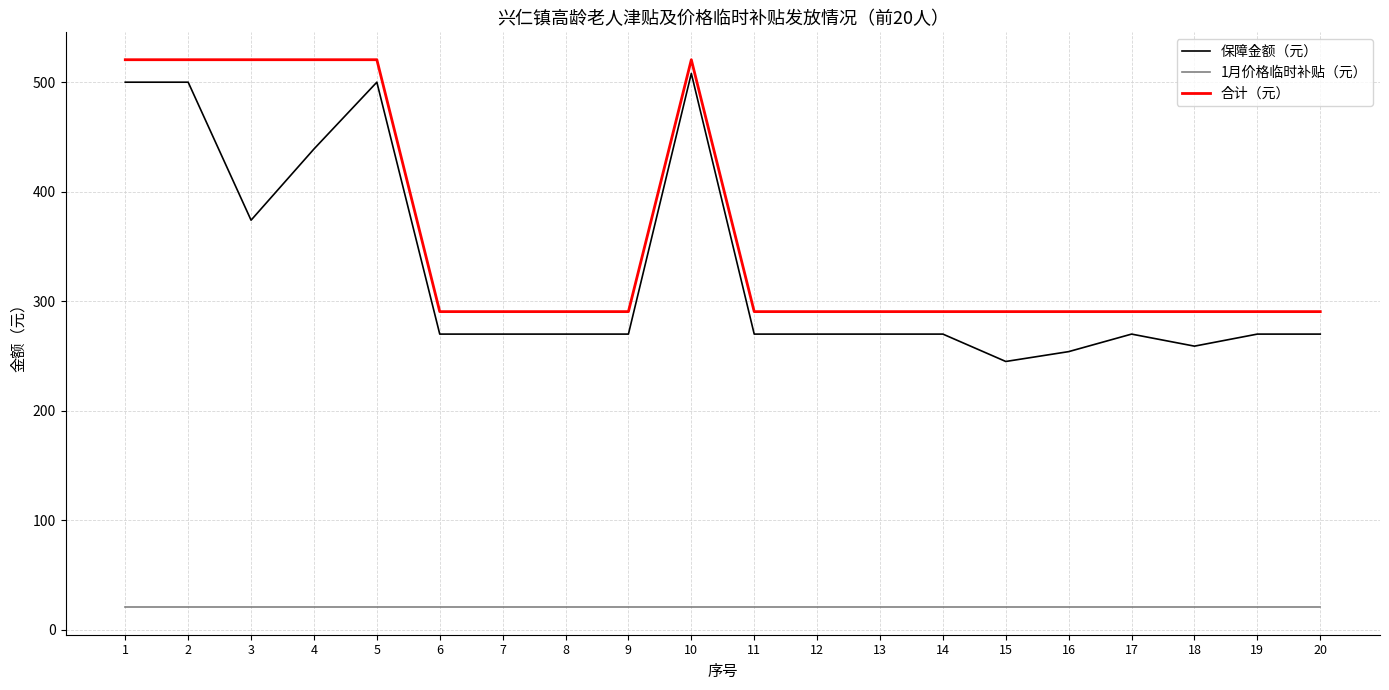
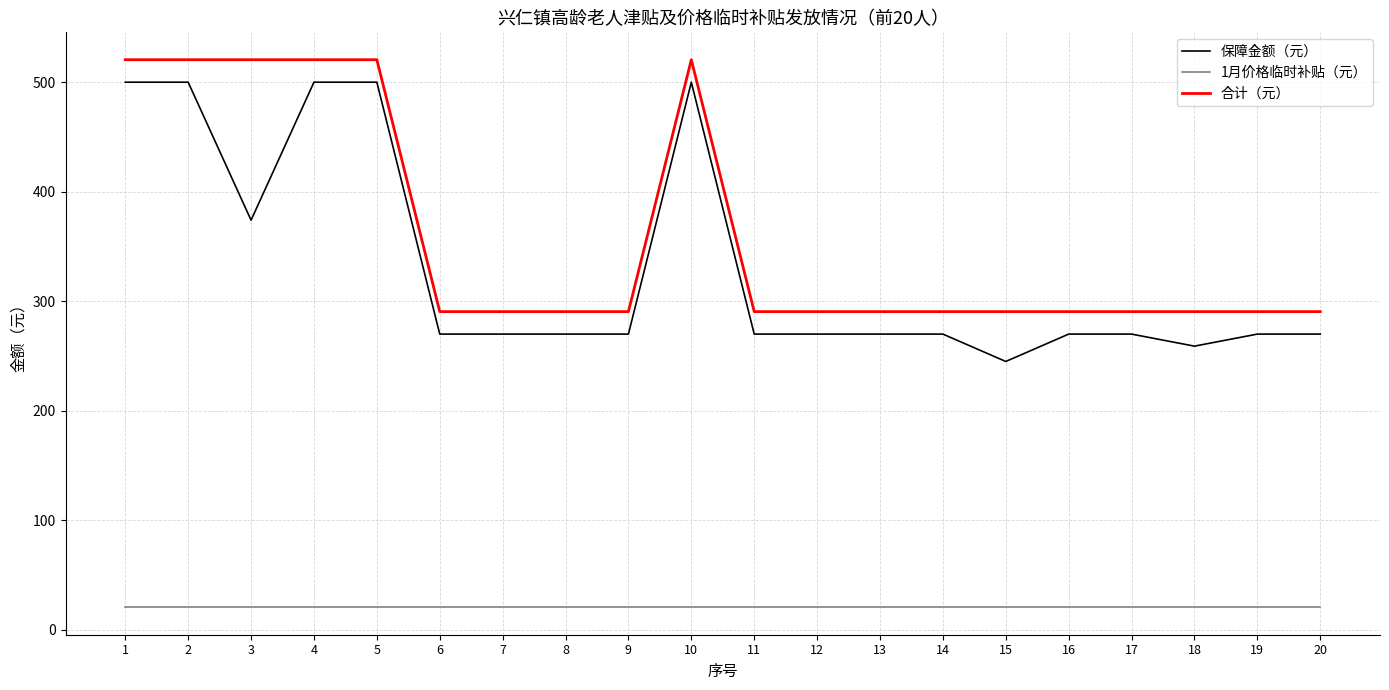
  {
    "保障金额（元）": {
      "1": 500,
      "2": 500,
      "3": 374,
-     "4": 439,
+     "4": 500,
      "5": 500,
      "6": 270,
      "7": 270,
      "8": 270,
      "9": 270,
-     "10": 508,
+     "10": 500,
      "11": 270,
      "12": 270,
      "13": 270,
      "14": 270,
      "15": 245,
-     "16": 254,
+     "16": 270,
      "17": 270,
      "18": 259,
      "19": 270,
      "20": 270
    },
    "1月价格临时补贴（元）": {
      "1": 21,
      "2": 21,
      "3": 21,
      "4": 21,
      "5": 21,
      "6": 21,
      "7": 21,
      "8": 21,
      "9": 21,
      "10": 21,
      "11": 21,
      "12": 21,
      "13": 21,
      "14": 21,
      "15": 21,
      "16": 21,
      "17": 21,
      "18": 21,
      "19": 21,
      "20": 21
    },
    "合计（元）": {
      "1": 521,
      "2": 521,
      "3": 521,
      "4": 521,
      "5": 521,
      "6": 291,
      "7": 291,
      "8": 291,
      "9": 291,
      "10": 521,
      "11": 291,
      "12": 291,
      "13": 291,
      "14": 291,
      "15": 291,
      "16": 291,
      "17": 291,
      "18": 291,
      "19": 291,
      "20": 291
    }
  }
